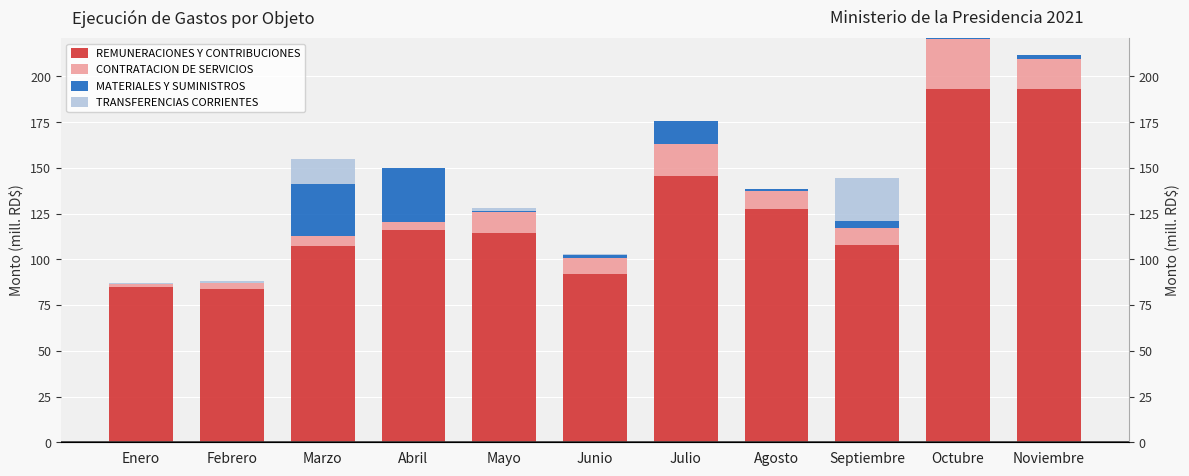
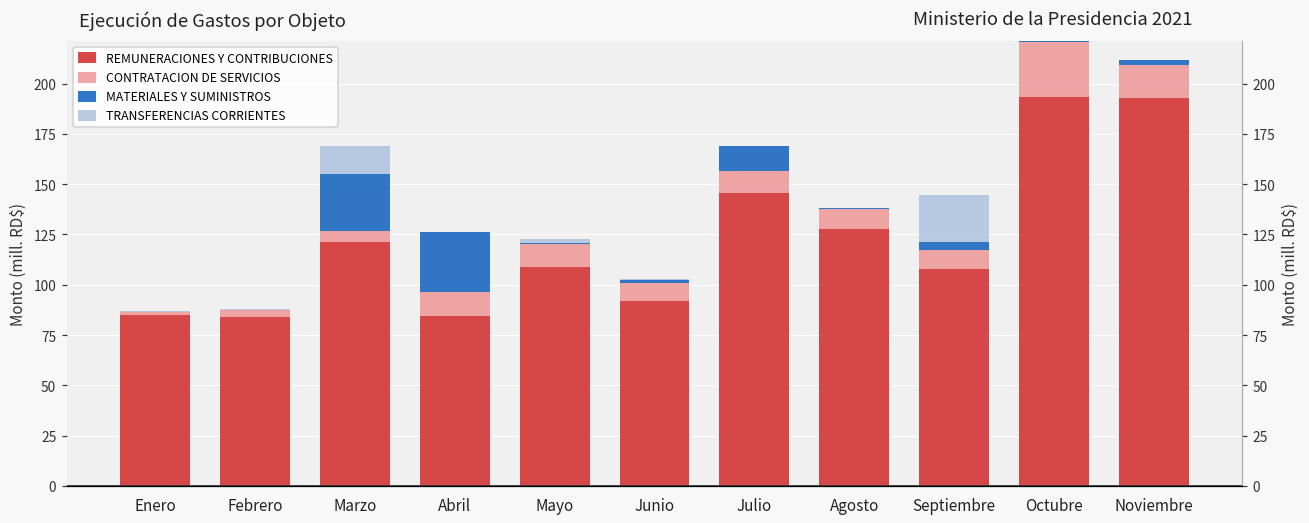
  {
    "REMUNERACIONES Y CONTRIBUCIONES": {
      "Enero": 85,
      "Febrero": 84,
-     "Marzo": 107,
-     "Abril": 116,
-     "Mayo": 114,
+     "Marzo": 121,
+     "Abril": 84,
+     "Mayo": 109,
      "Junio": 92,
      "Julio": 145,
      "Agosto": 128,
      "Septiembre": 108,
      "Octubre": 193,
      "Noviembre": 193
    },
    "CONTRATACION DE SERVICIOS": {
      "Enero": 1,
      "Febrero": 3,
      "Marzo": 5,
-     "Abril": 4,
+     "Abril": 12,
      "Mayo": 11,
      "Junio": 9,
-     "Julio": 18,
+     "Julio": 11,
      "Agosto": 10,
      "Septiembre": 9,
      "Octubre": 27,
      "Noviembre": 16
    },
    "MATERIALES Y SUMINISTROS": {
      "Marzo": 29,
      "Abril": 29,
      "Julio": 13,
      "Septiembre": 4,
      "Noviembre": 2
    },
    "TRANSFERENCIAS CORRIENTES": {
      "Marzo": 14,
      "Abril": 0,
      "Mayo": 2,
      "Julio": 0,
      "Agosto": 0,
      "Septiembre": 24,
      "Noviembre": 0
    }
  }
